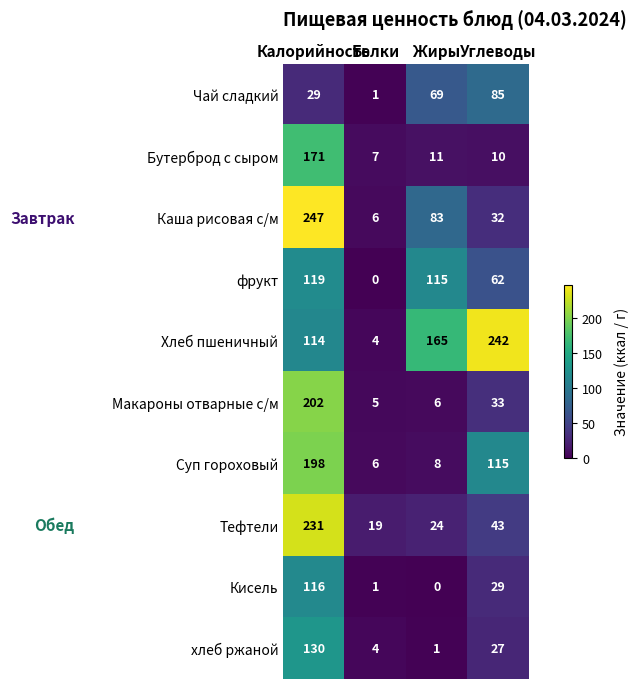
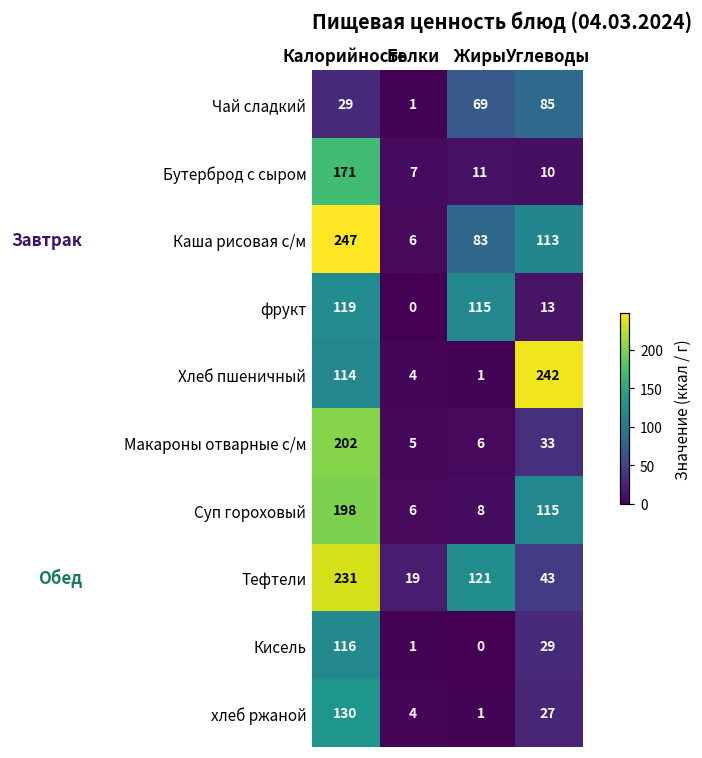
  {
    "Чай сладкий": {
      "Жиры": 69,
      "Углеводы": 85
    },
    "Бутерброд с сыром": {
      "Жиры": 11,
      "Углеводы": 10
    },
    "Каша рисовая с/м": {
      "Жиры": 83,
-     "Углеводы": 32
+     "Углеводы": 113
    },
    "фрукт": {
      "Жиры": 115,
-     "Углеводы": 62
+     "Углеводы": 13
    },
    "Хлеб пшеничный": {
-     "Жиры": 165,
+     "Жиры": 1,
      "Углеводы": 242
    },
    "Макароны отварные с/м": {
      "Жиры": 6,
      "Углеводы": 33
    },
    "Суп гороховый": {
      "Жиры": 8,
      "Углеводы": 115
    },
    "Тефтели": {
-     "Жиры": 24,
+     "Жиры": 121,
      "Углеводы": 43
    },
    "Кисель": {
      "Жиры": 0,
      "Углеводы": 29
    },
    "хлеб ржаной": {
      "Жиры": 1,
      "Углеводы": 27
    }
  }
